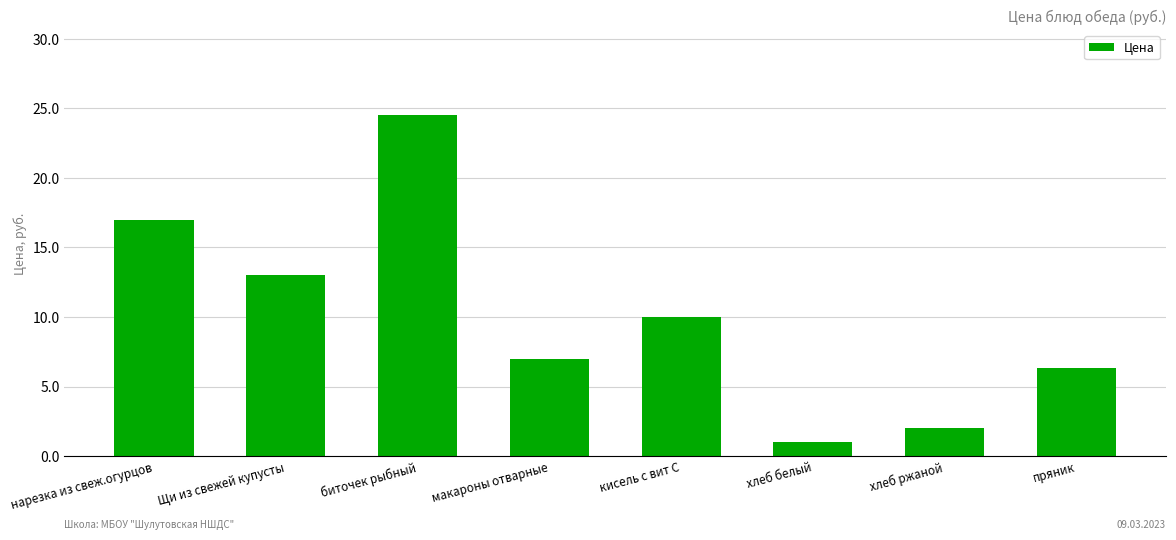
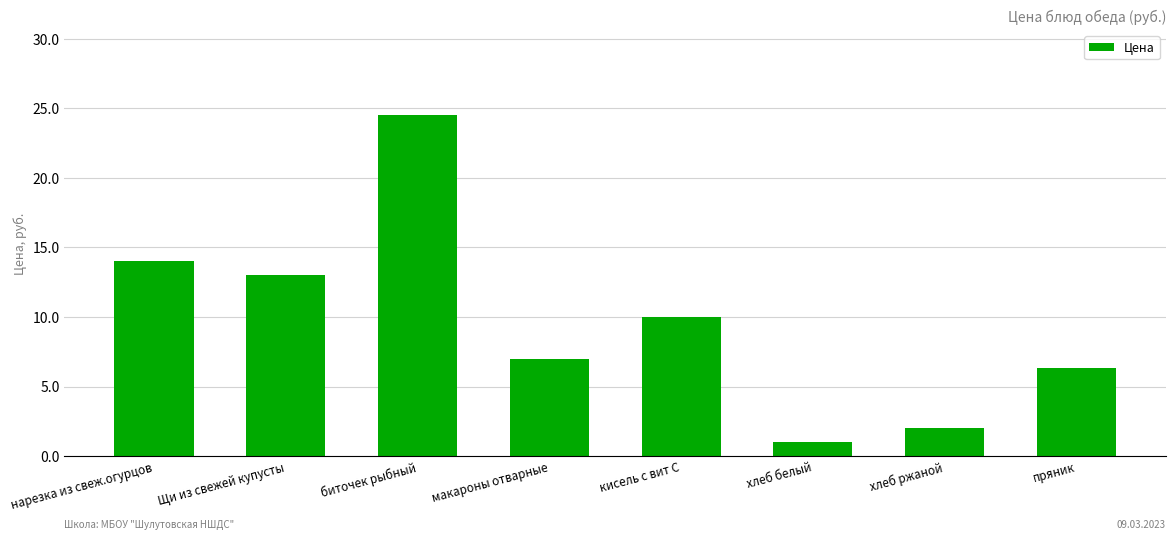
  {
-   "нарезка из свеж.огурцов": 17,
+   "нарезка из свеж.огурцов": 14,
    "Щи из свежей купусты": 13,
    "биточек рыбный": 24.5,
    "макароны отварные": 7,
    "кисель с вит С": 10,
    "хлеб белый": 1,
    "хлеб ржаной": 2,
    "пряник": 6.3
  }
